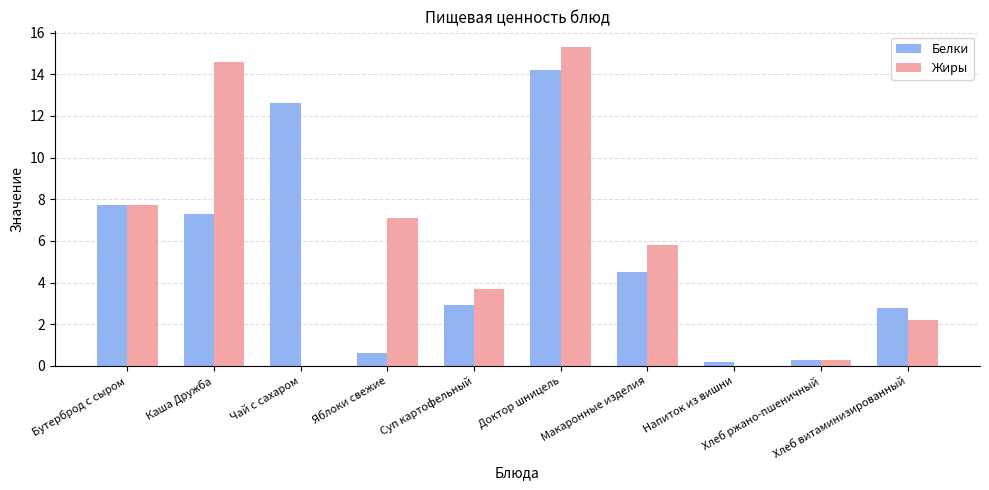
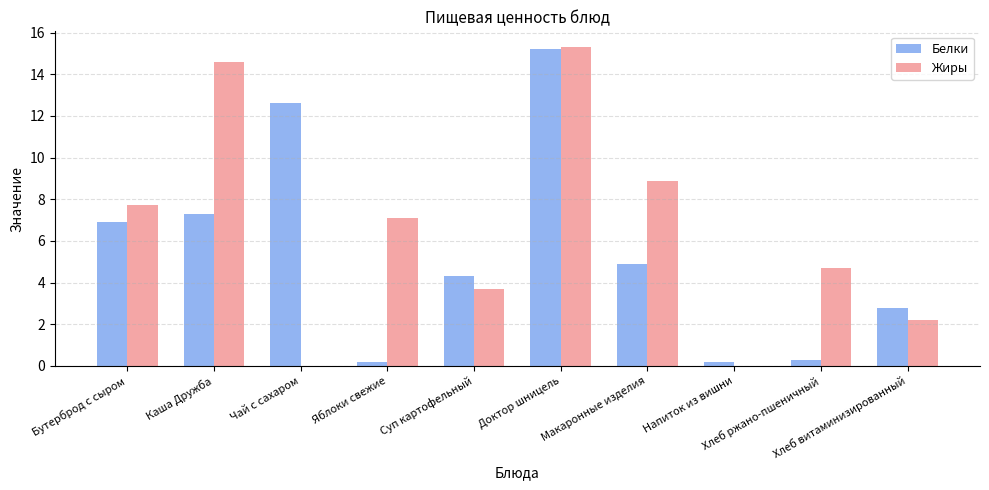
  {
    "Белки": {
-     "Бутерброд с сыром": 7.7,
+     "Бутерброд с сыром": 6.9,
      "Каша Дружба": 7.3,
      "Чай с сахаром": 12.6,
-     "Яблоки свежие": 0.6,
-     "Суп картофельный": 2.9,
-     "Доктор шницель": 14.2,
-     "Макаронные изделия": 4.5,
+     "Яблоки свежие": 0.2,
+     "Суп картофельный": 4.3,
+     "Доктор шницель": 15.2,
+     "Макаронные изделия": 4.9,
      "Напиток из вишни": 0.2,
      "Хлеб ржано-пшеничный": 0.3,
      "Хлеб витаминизированный": 2.8
    },
    "Жиры": {
      "Бутерброд с сыром": 7.7,
      "Каша Дружба": 14.6,
      "Чай с сахаром": 0.0,
      "Яблоки свежие": 7.1,
      "Суп картофельный": 3.7,
      "Доктор шницель": 15.3,
-     "Макаронные изделия": 5.8,
+     "Макаронные изделия": 8.9,
      "Напиток из вишни": 0.0,
-     "Хлеб ржано-пшеничный": 0.3,
+     "Хлеб ржано-пшеничный": 4.7,
      "Хлеб витаминизированный": 2.2
    }
  }
